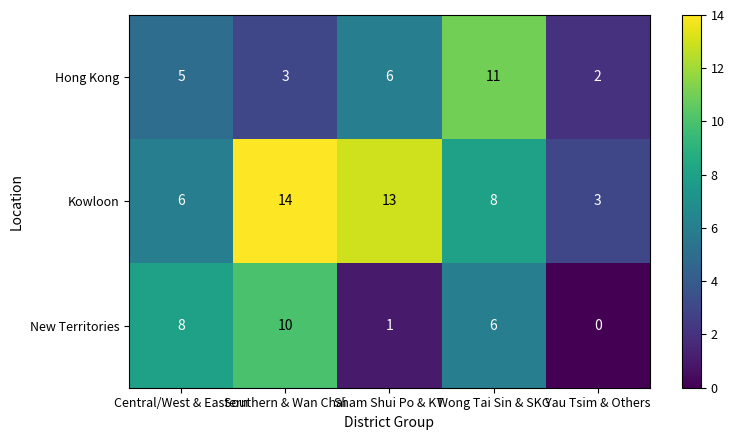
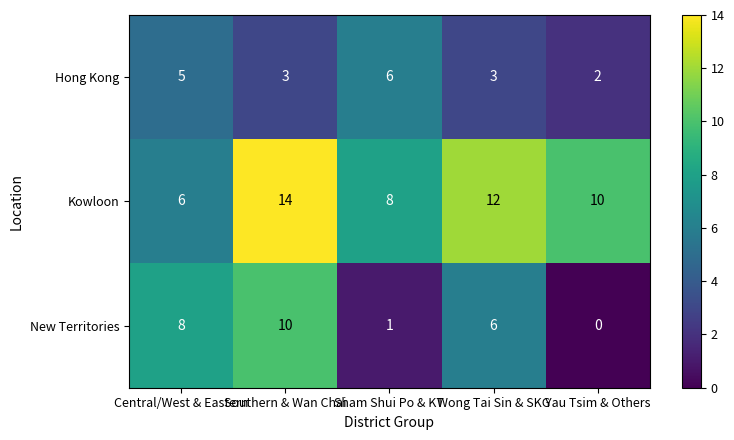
  {
    "Hong Kong": {
      "Sham Shui Po & KT": 6,
-     "Wong Tai Sin & SKG": 11,
+     "Wong Tai Sin & SKG": 3,
      "Yau Tsim & Others": 2
    },
    "Kowloon": {
-     "Sham Shui Po & KT": 13,
-     "Wong Tai Sin & SKG": 8,
-     "Yau Tsim & Others": 3
+     "Sham Shui Po & KT": 8,
+     "Wong Tai Sin & SKG": 12,
+     "Yau Tsim & Others": 10
    },
    "New Territories": {
      "Sham Shui Po & KT": 1,
      "Wong Tai Sin & SKG": 6,
      "Yau Tsim & Others": 0
    }
  }
